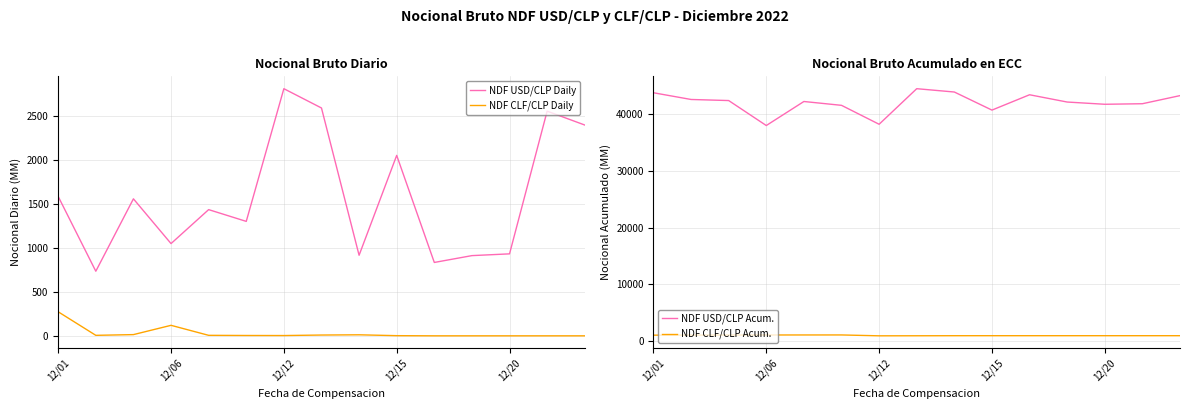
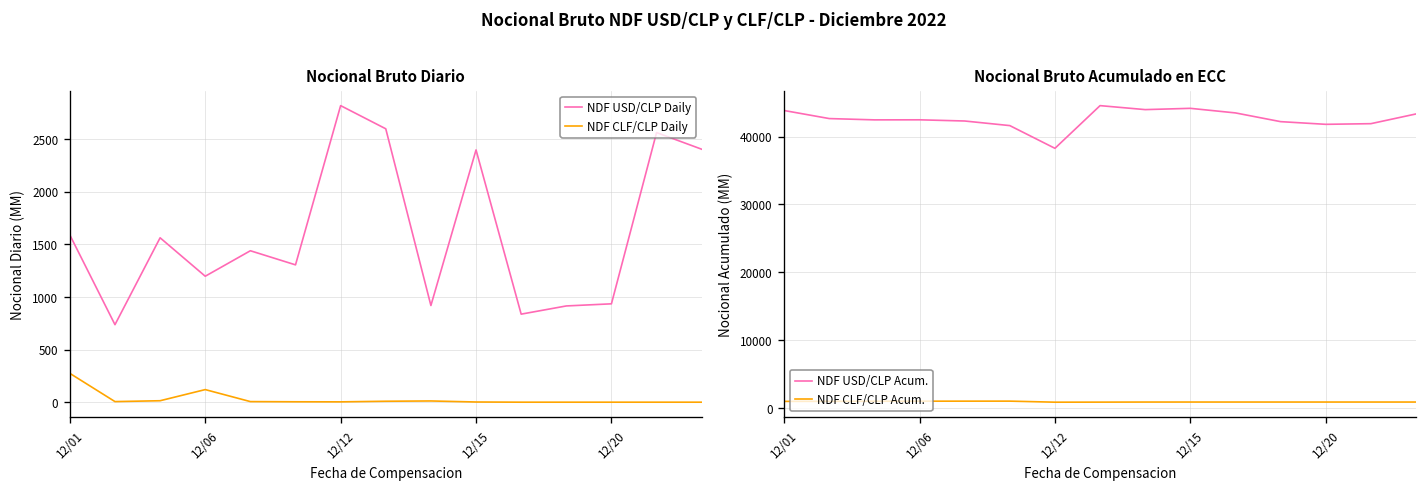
  {
    "Nocional Bruto Diario": {
      "NDF USD/CLP Daily": {
        "12/01": 1600,
-       "12/06": 1100,
+       "12/06": 1200,
        "12/12": 2800,
-       "12/15": 2100,
+       "12/15": 2400,
        "12/20": 900
      },
      "NDF CLF/CLP Daily": {
        "12/01": 300,
        "12/06": 100,
        "12/12": 0,
        "12/15": 0,
        "12/20": 0
      }
    },
    "Nocional Bruto Acumulado en ECC": {
      "NDF USD/CLP Acum.": {
        "12/01": 44000,
-       "12/06": 38000,
+       "12/06": 42000,
        "12/12": 38000,
-       "12/15": 41000,
+       "12/15": 44000,
        "12/20": 42000
      },
      "NDF CLF/CLP Acum.": {
        "12/01": 1000,
        "12/12": 1000,
        "12/15": 1000,
        "12/20": 1000
      }
    }
  }
